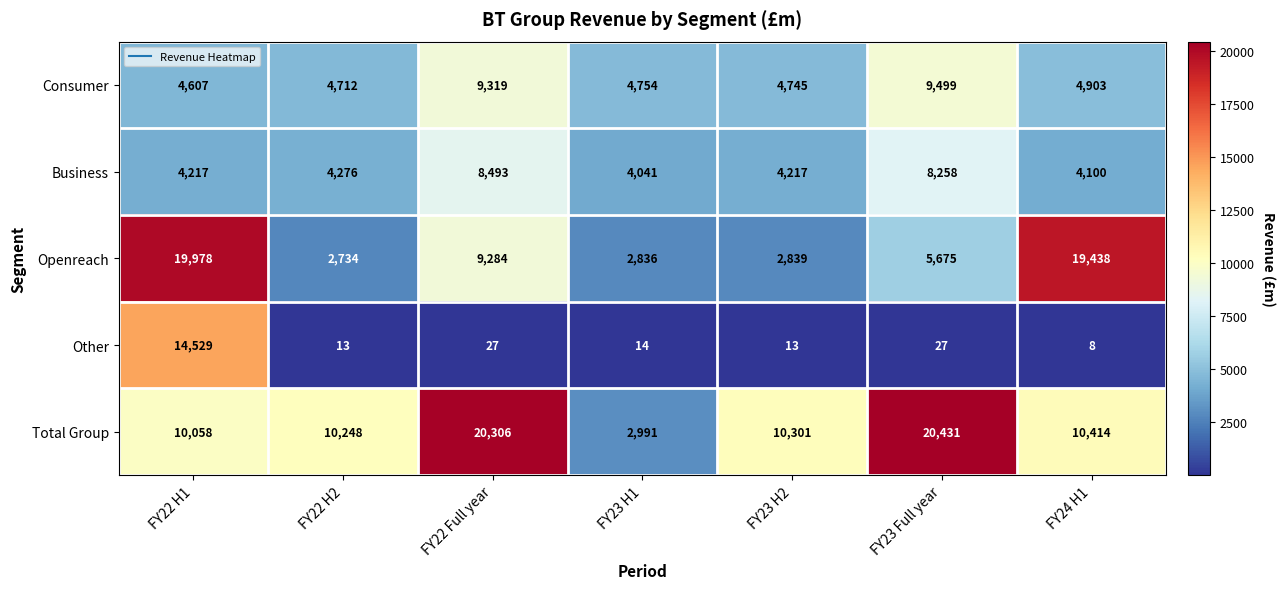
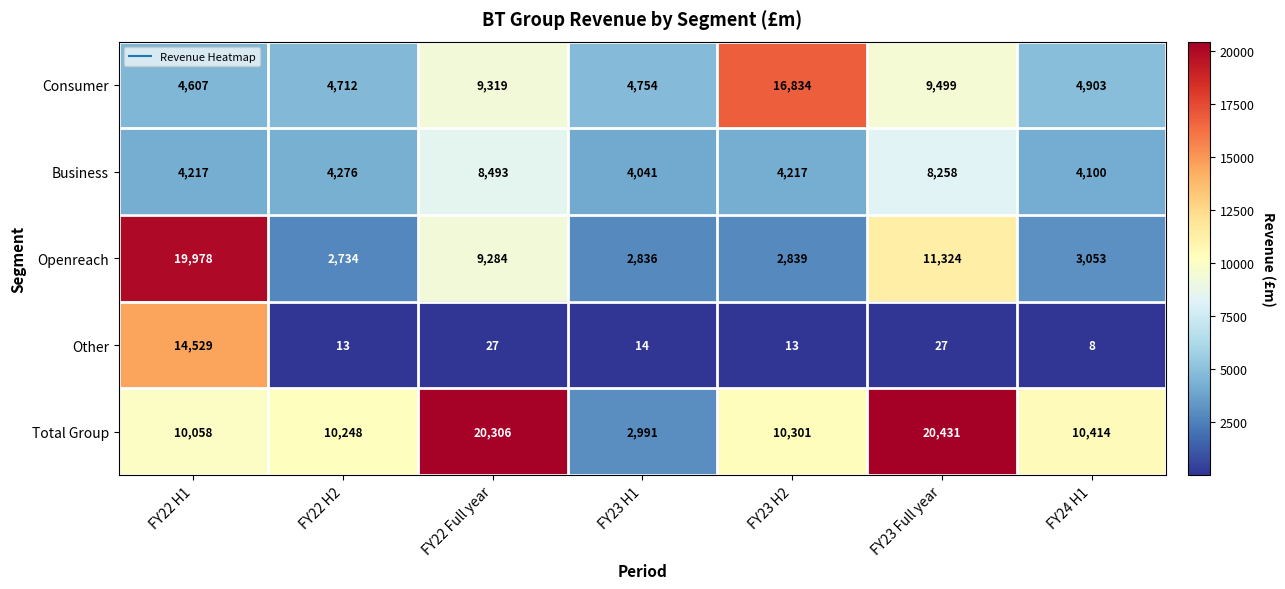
  {
    "Consumer": {
      "FY22 H1": "4,607",
      "FY22 H2": "4,712",
      "FY22 Full year": "9,319",
      "FY23 H1": "4,754",
-     "FY23 H2": "4,745",
+     "FY23 H2": "16,834",
      "FY23 Full year": "9,499",
      "FY24 H1": "4,903"
    },
    "Business": {
      "FY22 H1": "4,217",
      "FY22 H2": "4,276",
      "FY22 Full year": "8,493",
      "FY23 H1": "4,041",
      "FY23 H2": "4,217",
      "FY23 Full year": "8,258",
      "FY24 H1": "4,100"
    },
    "Openreach": {
      "FY22 H1": "19,978",
      "FY22 H2": "2,734",
      "FY22 Full year": "9,284",
      "FY23 H1": "2,836",
      "FY23 H2": "2,839",
-     "FY23 Full year": "5,675",
-     "FY24 H1": "19,438"
+     "FY23 Full year": "11,324",
+     "FY24 H1": "3,053"
    },
    "Other": {
      "FY22 H1": "14,529",
      "FY22 H2": "13",
      "FY22 Full year": "27",
      "FY23 H1": "14",
      "FY23 H2": "13",
      "FY23 Full year": "27",
      "FY24 H1": "8"
    },
    "Total Group": {
      "FY22 H1": "10,058",
      "FY22 H2": "10,248",
      "FY22 Full year": "20,306",
      "FY23 H1": "2,991",
      "FY23 H2": "10,301",
      "FY23 Full year": "20,431",
      "FY24 H1": "10,414"
    }
  }
